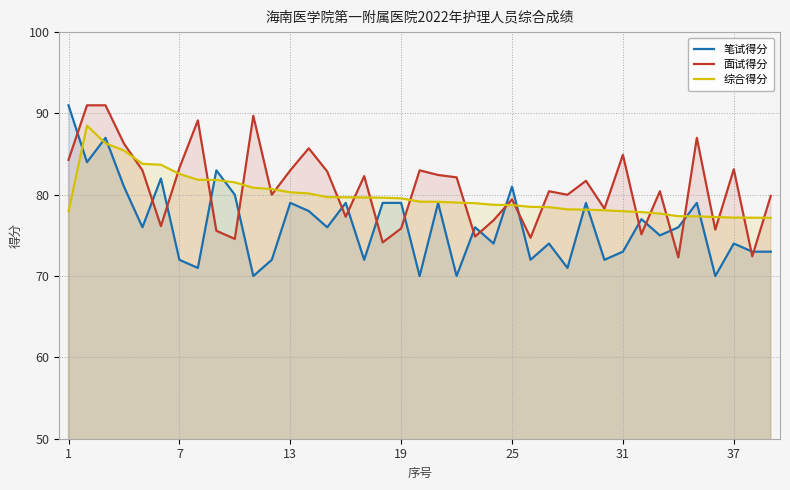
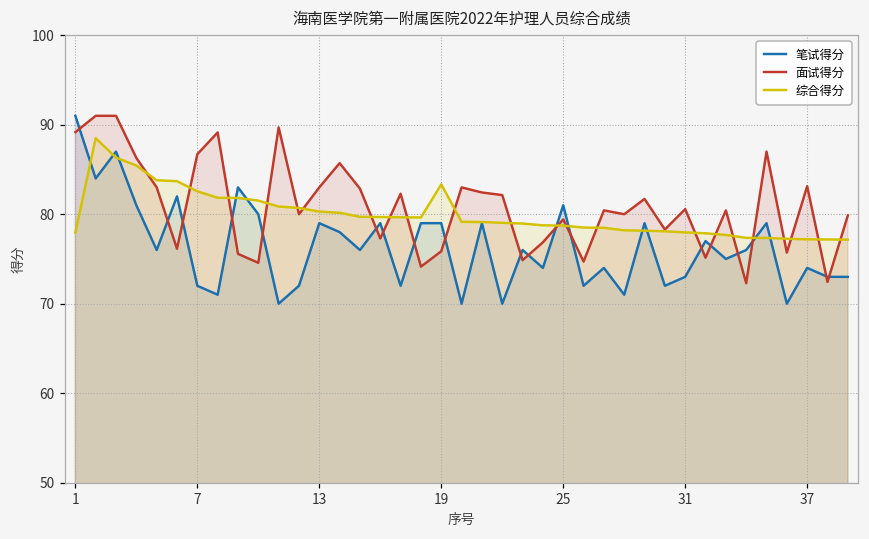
  {
    "笔试得分": {
      "1": 91,
      "7": 72,
      "13": 79,
      "19": 79,
      "25": 81,
      "31": 73,
      "37": 74
    },
    "面试得分": {
-     "1": 84,
-     "7": 83,
+     "1": 89,
+     "7": 87,
      "13": 83,
      "19": 76,
      "25": 79,
-     "31": 85,
+     "31": 81,
      "37": 83
    },
    "综合得分": {
      "1": 78,
      "7": 83,
      "13": 80,
-     "19": 80,
+     "19": 83,
      "25": 79,
      "31": 78,
      "37": 77
    }
  }
